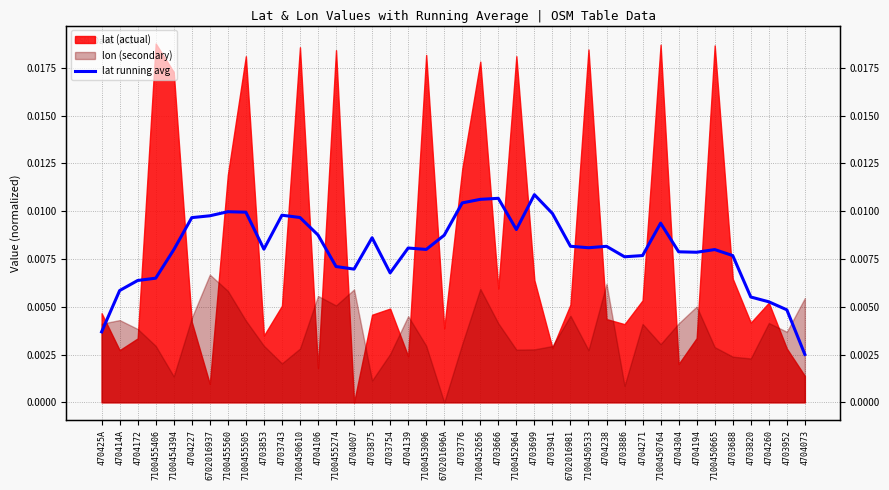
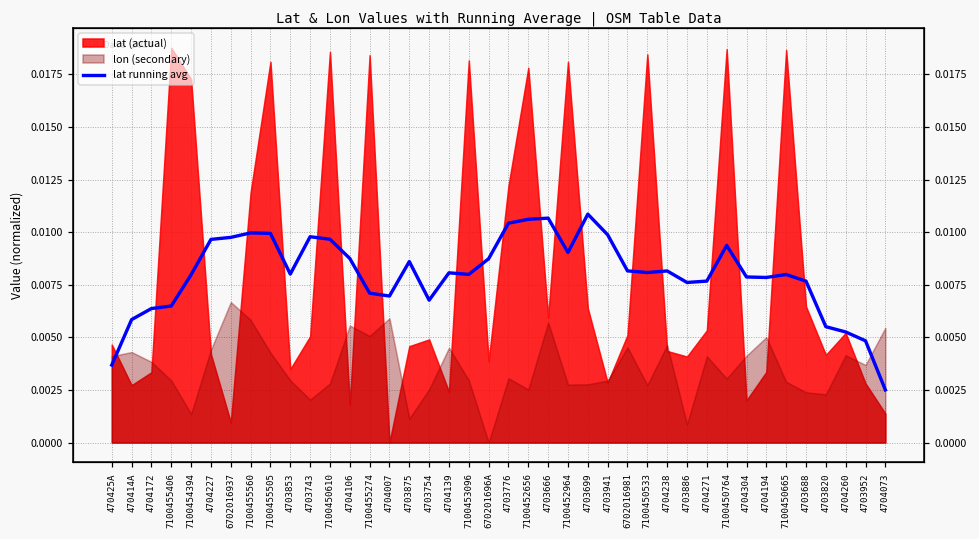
  {
    "lat running avg": {
      "470425A": 0.0037,
      "470414A": 0.0058,
      "4704172": 0.0064,
      "7100455406": 0.0065,
      "7100454394": 0.0080,
      "4704227": 0.0097,
      "6702016937": 0.0098,
      "7100455560": 0.0100,
      "7100455505": 0.0099,
      "4703853": 0.0080,
      "4703743": 0.0098,
      "7100450610": 0.0097,
      "4704106": 0.0088,
      "7100455274": 0.0071,
      "4704007": 0.0070,
      "4703875": 0.0086,
      "4703754": 0.0068,
      "4704139": 0.0081,
      "7100453096": 0.0080,
      "670201696A": 0.0087,
      "4703776": 0.0104,
      "7100452656": 0.0106,
      "4703666": 0.0107,
      "7100452964": 0.0090,
      "4703699": 0.0109,
      "4703941": 0.0099,
      "6702016981": 0.0082,
      "7100450533": 0.0081,
      "4704238": 0.0082,
      "4703886": 0.0076,
      "4704271": 0.0077,
      "7100450764": 0.0094,
      "4704304": 0.0079,
      "4704194": 0.0078,
      "7100450665": 0.0080,
      "4703688": 0.0077,
      "4703820": 0.0055,
      "4703952": 0.0048,
      "4704073": 0.0025
    },
    "lat (actual)": {
      "470425A": 0.0047,
      "470414A": 0.0027,
      "4704172": 0.0033,
      "4704227": 0.0042,
      "6702016937": 0.0010,
      "7100455560": 0.0119,
      "7100455505": 0.0181,
      "4703853": 0.0035,
      "4703743": 0.0051,
      "7100450610": 0.0186,
      "4704106": 0.0018,
      "7100455274": 0.0184,
      "4704007": 0.0000,
      "4703875": 0.0046,
      "4703754": 0.0049,
      "4704139": 0.0024,
      "7100453096": 0.0182,
      "670201696A": 0.0039,
      "4703776": 0.0122,
      "7100452656": 0.0178,
      "4703666": 0.0060,
      "7100452964": 0.0181,
      "4703699": 0.0064,
      "6702016981": 0.0051,
      "7100450533": 0.0185,
      "4704238": 0.0044,
      "4703886": 0.0041,
      "4704271": 0.0053,
      "7100450764": 0.0187,
      "4704304": 0.0020,
      "4704194": 0.0034,
      "7100450665": 0.0187,
      "4703688": 0.0065,
      "4703820": 0.0042,
      "4703952": 0.0028,
      "4704073": 0.0014
    },
    "lon (secondary)": {
      "470425A": 0.0041,
      "470414A": 0.0043,
      "4704172": 0.0038,
      "7100455406": 0.0030,
      "7100454394": 0.0014,
      "4704227": 0.0044,
      "6702016937": 0.0067,
      "7100455560": 0.0058,
      "7100455505": 0.0043,
      "4703853": 0.0030,
      "4703743": 0.0020,
      "7100450610": 0.0028,
      "4704106": 0.0056,
      "7100455274": 0.0051,
      "4704007": 0.0059,
      "4703875": 0.0011,
      "4703754": 0.0025,
      "4704139": 0.0045,
      "7100453096": 0.0030,
      "670201696A": 0.0000,
      "4703776": 0.0031,
-     "7100452656": 0.0059,
-     "4703666": 0.0041,
+     "7100452656": 0.0025,
+     "4703666": 0.0057,
      "7100452964": 0.0028,
      "4703699": 0.0028,
      "6702016981": 0.0045,
      "7100450533": 0.0027,
-     "4704238": 0.0062,
+     "4704238": 0.0046,
      "4703886": 0.0009,
      "4704271": 0.0041,
      "7100450764": 0.0030,
      "4704304": 0.0041,
      "4704194": 0.0050,
      "7100450665": 0.0029,
      "4703688": 0.0024,
      "4703820": 0.0023,
      "4704260": 0.0041,
      "4703952": 0.0037,
      "4704073": 0.0055
    }
  }
